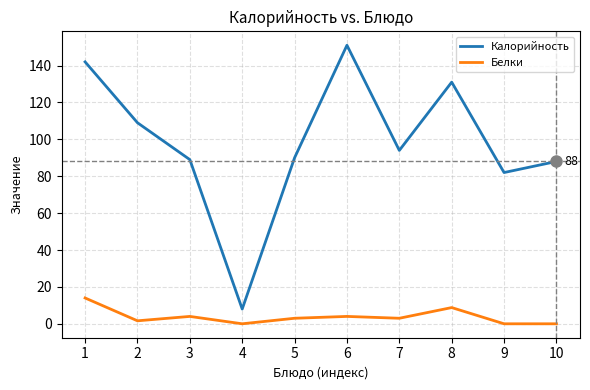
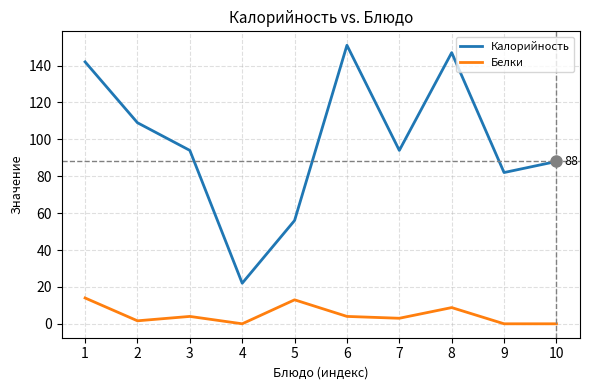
  {
    "Калорийность": {
      "1": 142,
      "2": 109,
-     "3": 89,
-     "4": 8,
-     "5": 90,
+     "3": 94,
+     "4": 22,
+     "5": 56,
      "6": 151,
      "7": 94,
-     "8": 131,
+     "8": 147,
      "9": 82
    },
    "Белки": {
      "1": 14,
      "2": 2,
      "3": 4,
      "4": 0,
-     "5": 3,
+     "5": 13,
      "6": 4,
      "7": 3,
      "8": 9,
      "9": 0,
      "10": 0
    }
  }
